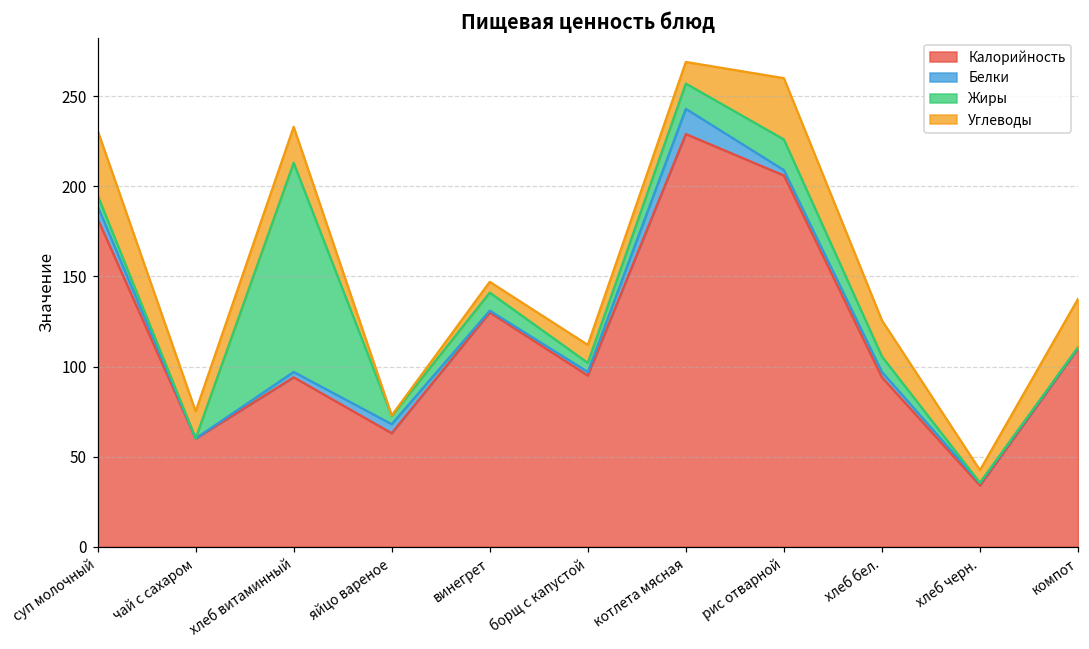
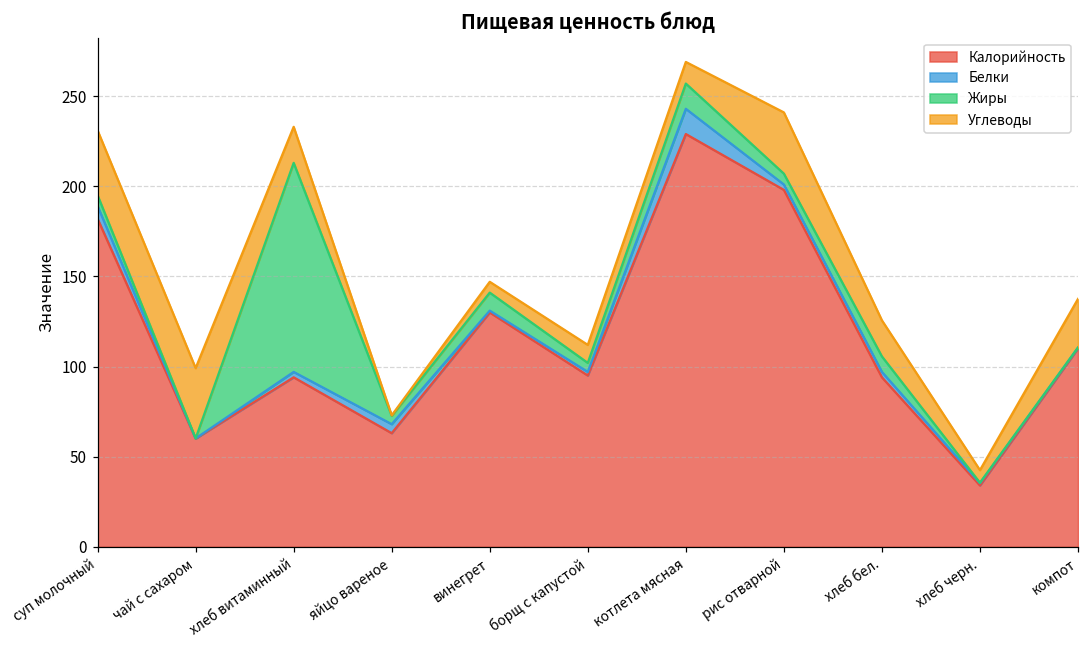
  {
    "Калорийность": {
      "суп молочный": 182,
      "хлеб витаминный": 94,
      "яйцо вареное": 63,
      "борщ с капустой": 95,
      "котлета мясная": 229,
-     "рис отварной": 206,
+     "рис отварной": 198,
      "хлеб бел.": 94
    },
    "Белки": {
      "суп молочный": 7,
      "хлеб витаминный": 3,
      "яйцо вареное": 5,
      "борщ с капустой": 2,
      "котлета мясная": 14,
      "рис отварной": 3,
      "хлеб бел.": 3
    },
    "Жиры": {
      "суп молочный": 6,
      "хлеб витаминный": 116,
      "винегрет": 10,
      "борщ с капустой": 5,
      "котлета мясная": 14,
-     "рис отварной": 17,
+     "рис отварной": 6,
      "хлеб бел.": 9
    },
    "Углеводы": {
      "суп молочный": 36,
-     "чай с сахаром": 15,
+     "чай с сахаром": 39,
      "хлеб витаминный": 20,
      "винегрет": 6,
      "борщ с капустой": 10,
      "котлета мясная": 12,
      "рис отварной": 34,
      "хлеб бел.": 20,
      "хлеб черн.": 7,
      "компот": 27
    }
  }
